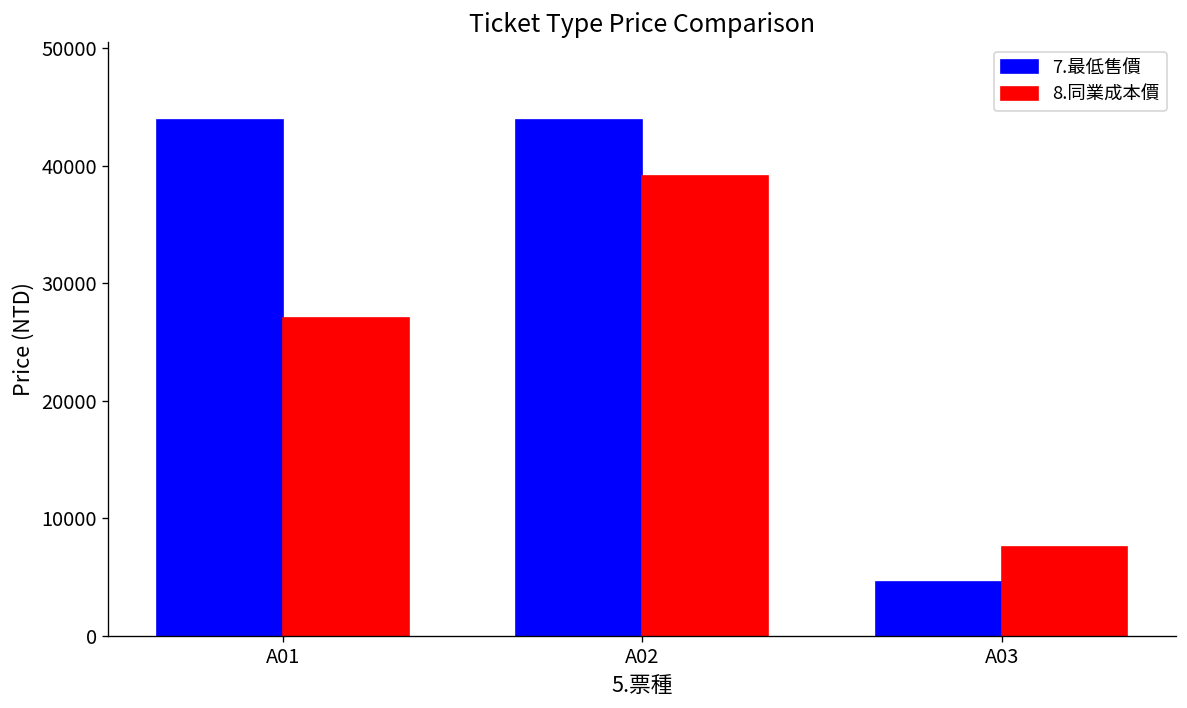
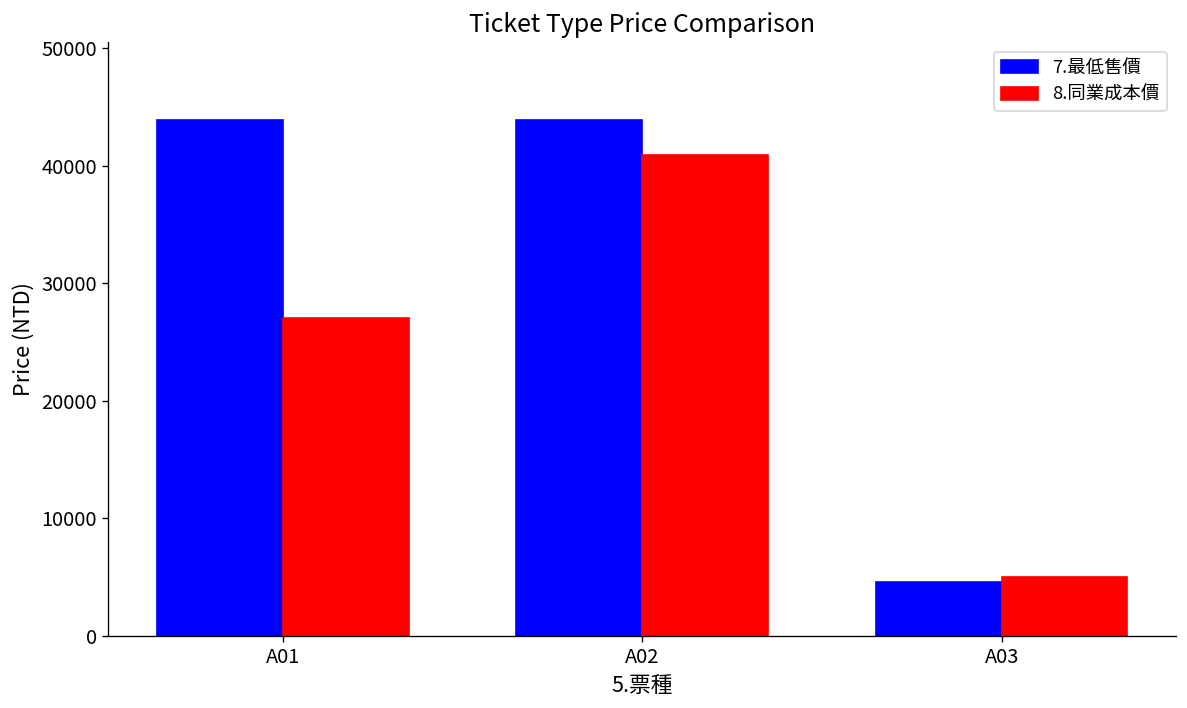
  {
    "7.最低售價": {
      "A01": 44000,
      "A02": 44000,
      "A03": 5000
    },
    "8.同業成本價": {
      "A01": 27000,
-     "A02": 39000,
-     "A03": 8000
+     "A02": 41000,
+     "A03": 5000
    }
  }
